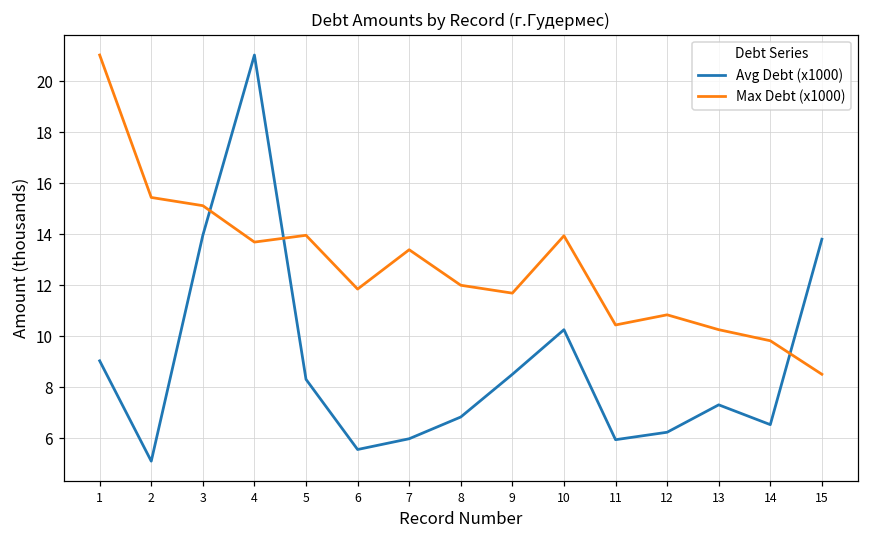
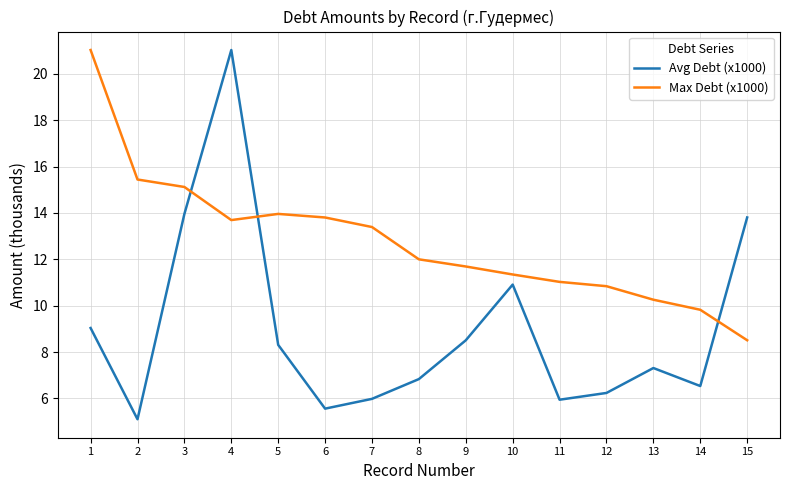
  {
    "Avg Debt (x1000)": {
      "1": 9.0,
      "2": 5.1,
      "3": 14.0,
      "4": 21.0,
      "5": 8.3,
      "6": 5.6,
      "7": 6.0,
      "8": 6.8,
      "9": 8.5,
-     "10": 10.3,
+     "10": 10.9,
      "11": 5.9,
      "12": 6.2,
      "13": 7.3,
      "14": 6.5,
      "15": 13.8
    },
    "Max Debt (x1000)": {
      "1": 21.0,
      "2": 15.4,
      "3": 15.1,
      "4": 13.7,
      "5": 14.0,
-     "6": 11.9,
+     "6": 13.8,
      "7": 13.4,
      "8": 12.0,
      "9": 11.7,
-     "10": 13.9,
-     "11": 10.4,
+     "10": 11.3,
+     "11": 11.0,
      "12": 10.8,
      "13": 10.3,
      "14": 9.8,
      "15": 8.5
    }
  }
